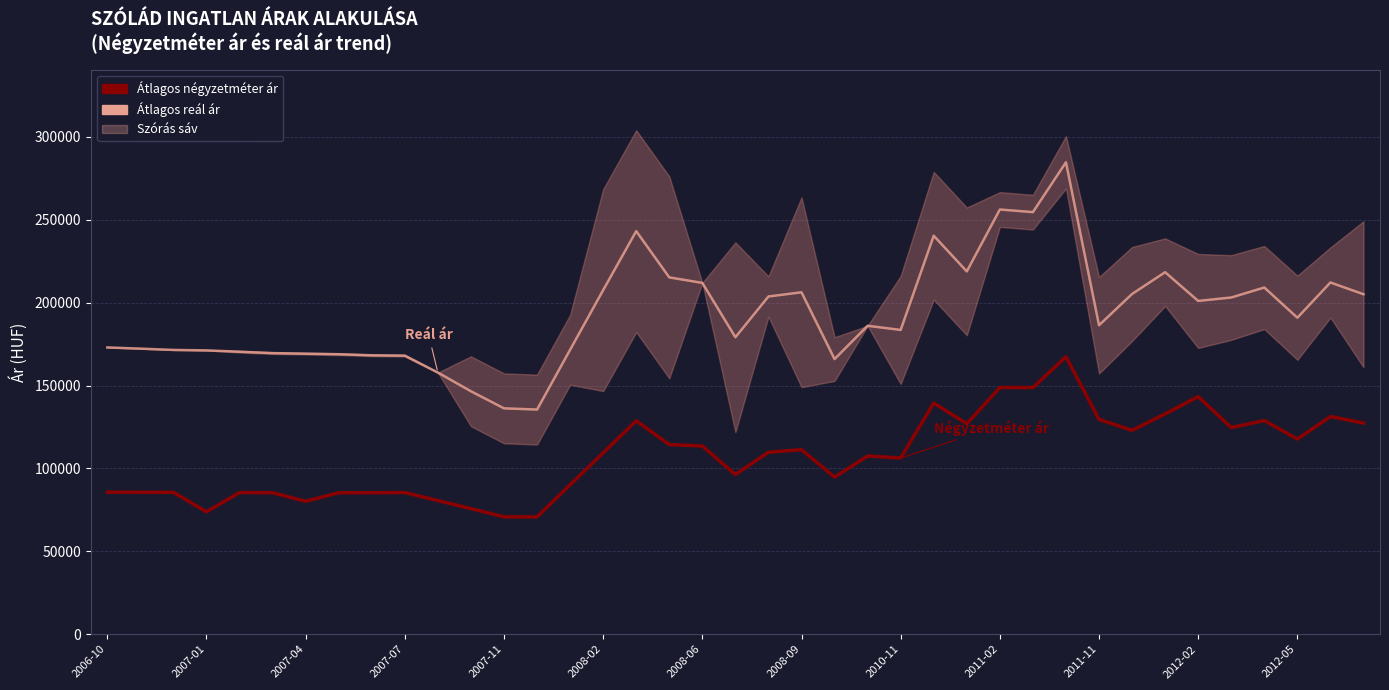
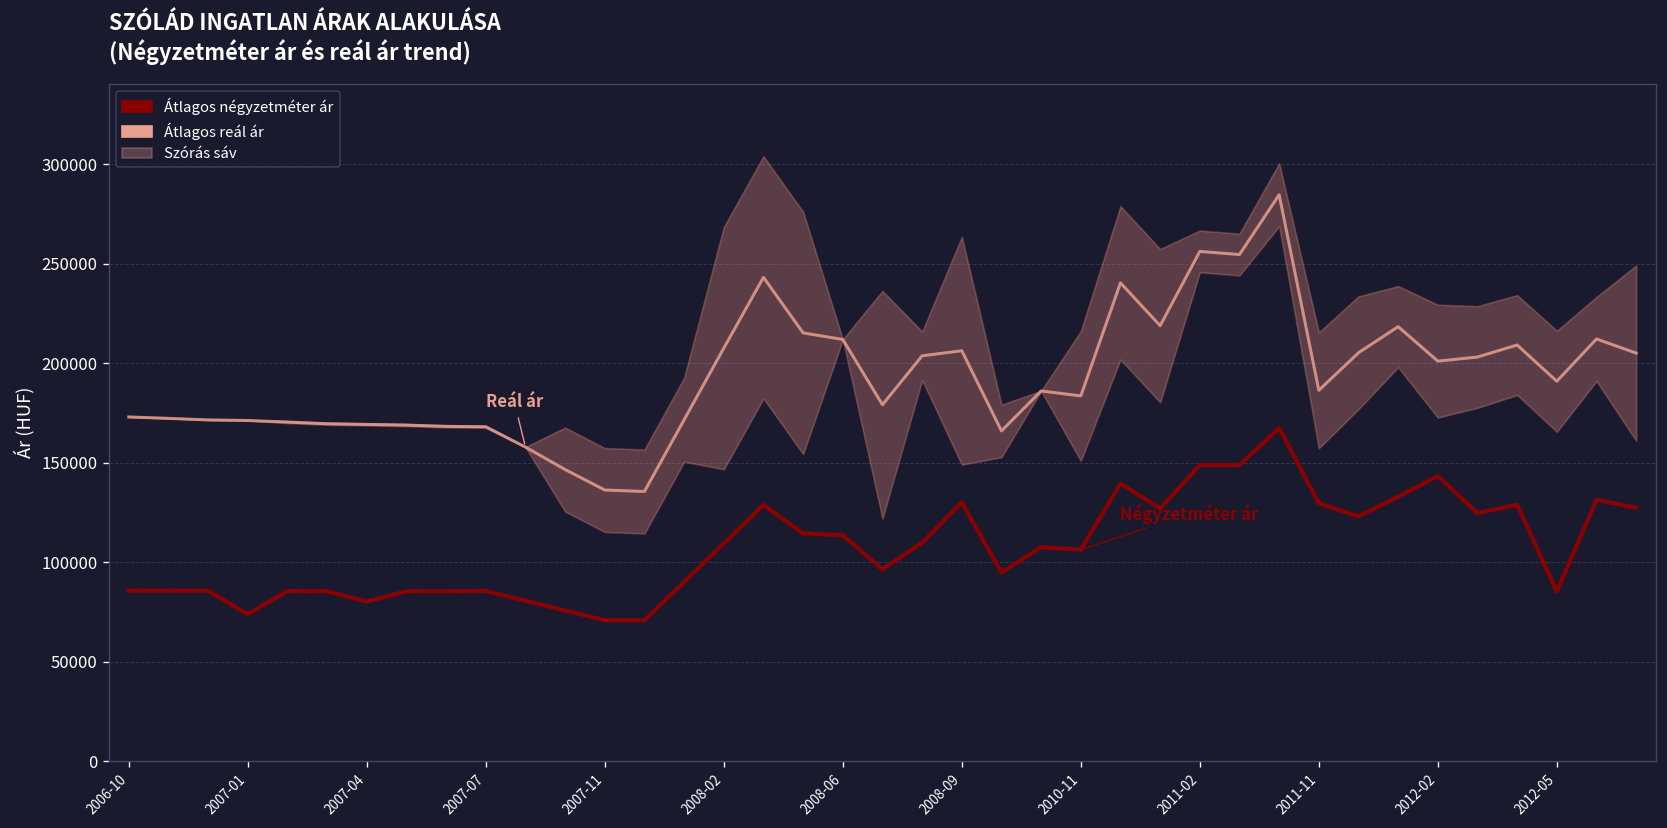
  {
    "Átlagos négyzetméter ár": {
      "2006-10": 86000,
      "2007-01": 74000,
      "2007-04": 80000,
      "2007-07": 85000,
      "2007-11": 71000,
      "2008-02": 109000,
      "2008-06": 114000,
-     "2008-09": 111000,
+     "2008-09": 130000,
      "2010-11": 106000,
      "2011-02": 149000,
      "2011-11": 130000,
      "2012-02": 143000,
-     "2012-05": 118000
+     "2012-05": 85000
    }
  }
